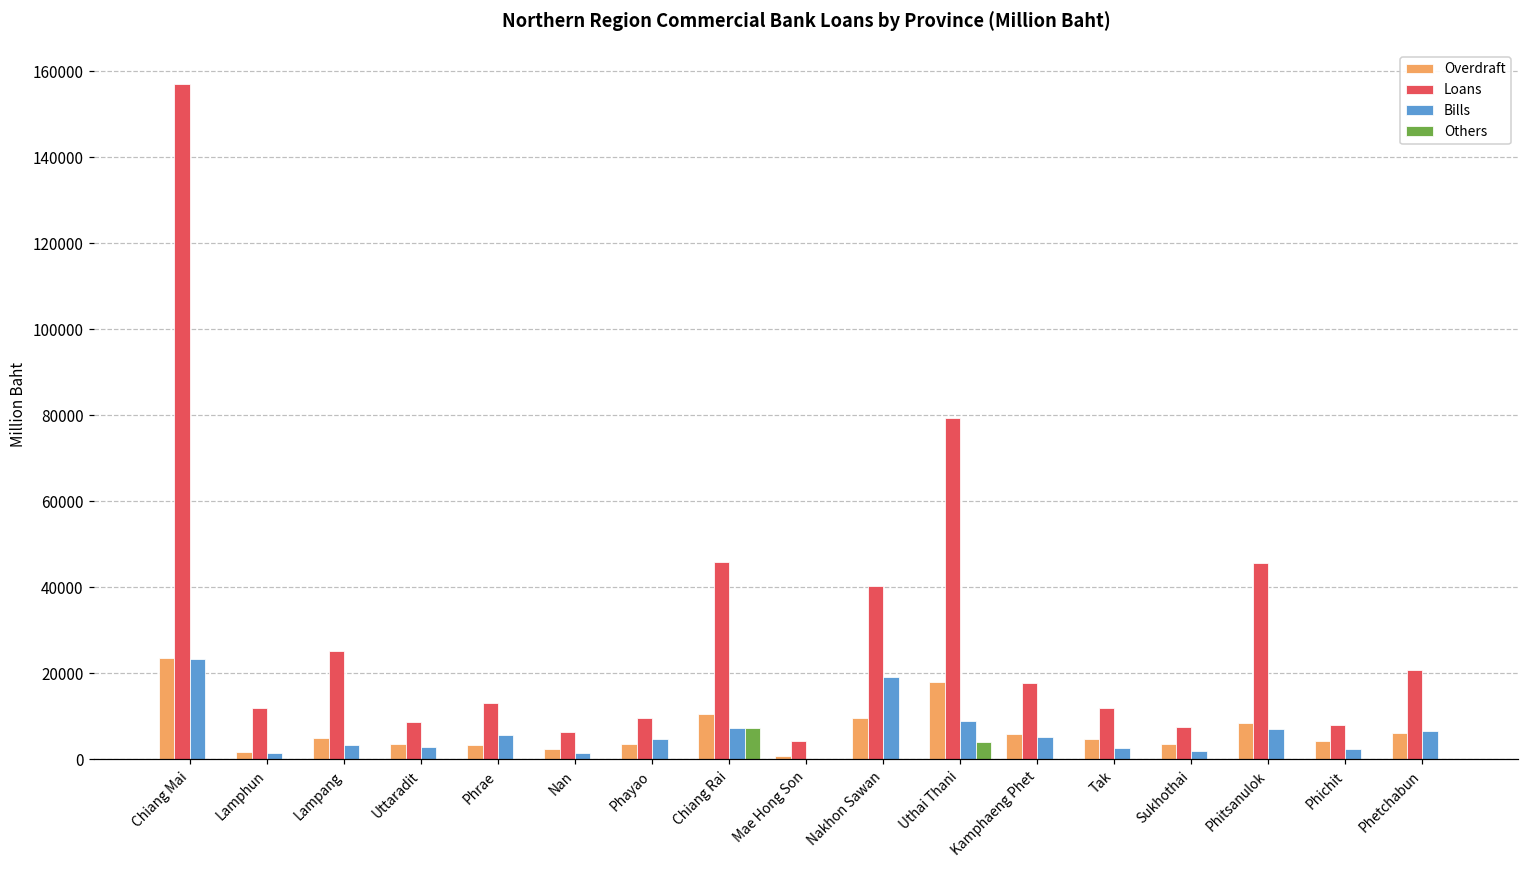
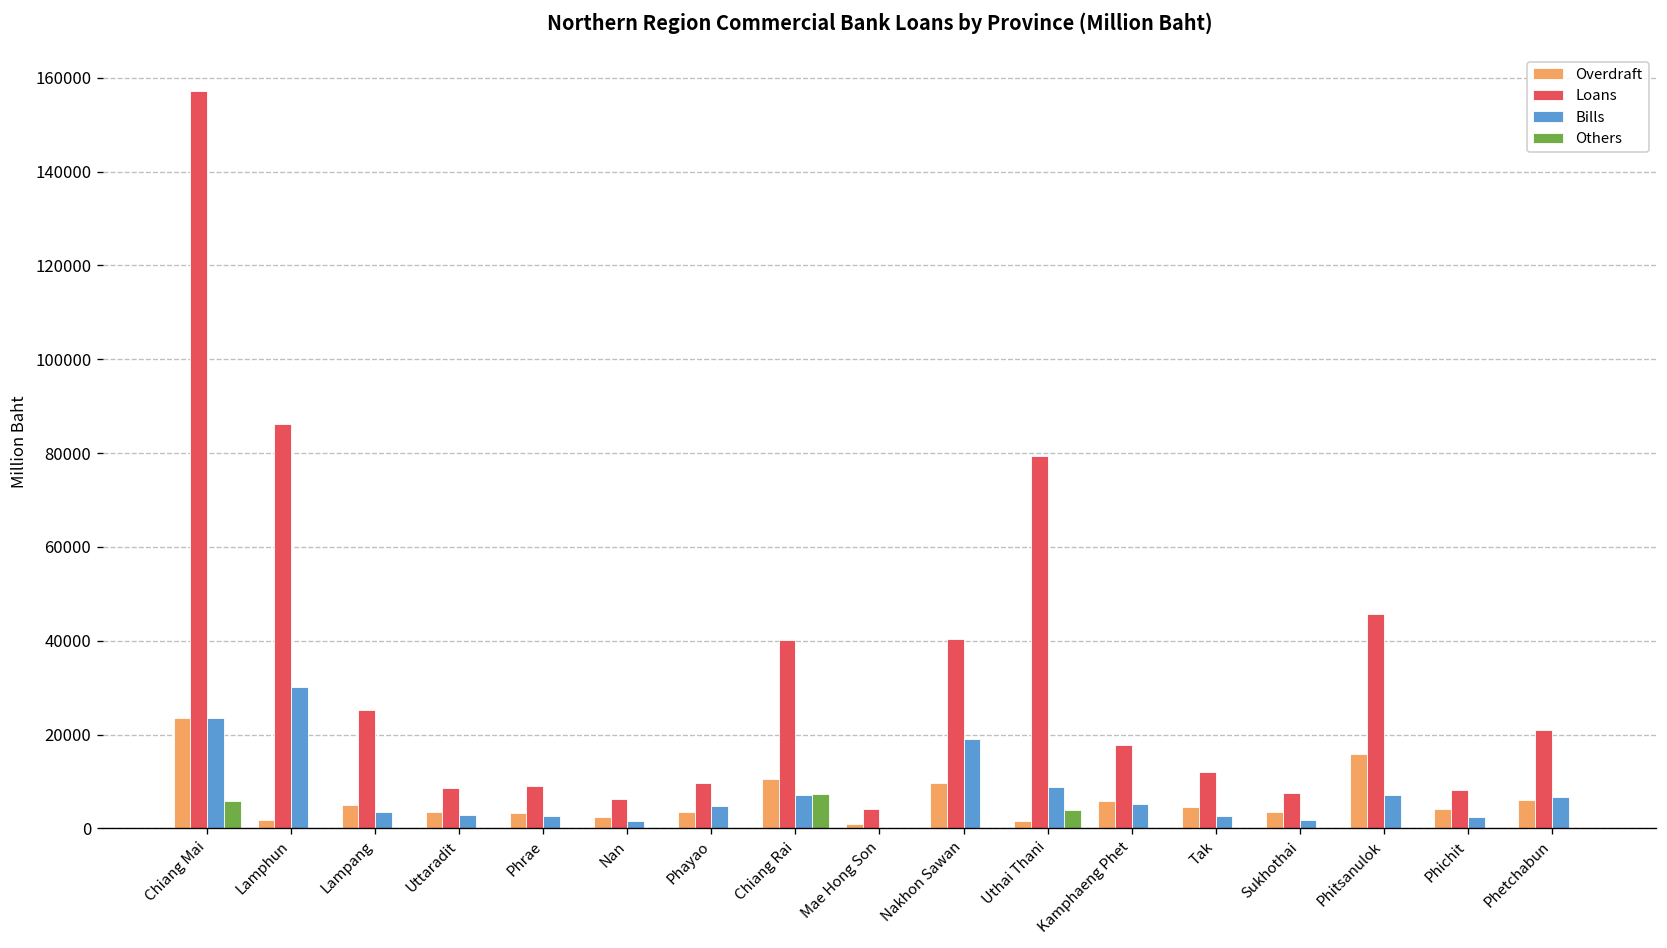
  {
    "Overdraft": {
      "Chiang Mai": 23000,
      "Lamphun": 2000,
      "Lampang": 5000,
      "Uttaradit": 4000,
      "Phrae": 3000,
      "Nan": 2000,
      "Phayao": 4000,
      "Chiang Rai": 10000,
      "Mae Hong Son": 1000,
      "Nakhon Sawan": 10000,
-     "Uthai Thani": 18000,
+     "Uthai Thani": 2000,
      "Kamphaeng Phet": 6000,
      "Tak": 5000,
      "Sukhothai": 3000,
-     "Phitsanulok": 9000,
+     "Phitsanulok": 16000,
      "Phichit": 4000,
      "Phetchabun": 6000
    },
    "Loans": {
      "Chiang Mai": 157000,
-     "Lamphun": 12000,
+     "Lamphun": 86000,
      "Lampang": 25000,
      "Uttaradit": 9000,
-     "Phrae": 13000,
+     "Phrae": 9000,
      "Nan": 6000,
      "Phayao": 10000,
-     "Chiang Rai": 46000,
+     "Chiang Rai": 40000,
      "Mae Hong Son": 4000,
      "Nakhon Sawan": 40000,
      "Uthai Thani": 79000,
      "Kamphaeng Phet": 18000,
      "Tak": 12000,
      "Sukhothai": 8000,
      "Phitsanulok": 46000,
      "Phichit": 8000,
      "Phetchabun": 21000
    },
    "Bills": {
      "Chiang Mai": 23000,
-     "Lamphun": 1000,
+     "Lamphun": 30000,
      "Lampang": 3000,
      "Uttaradit": 3000,
-     "Phrae": 6000,
+     "Phrae": 3000,
      "Nan": 2000,
      "Phayao": 5000,
      "Chiang Rai": 7000,
      "Nakhon Sawan": 19000,
      "Uthai Thani": 9000,
      "Kamphaeng Phet": 5000,
      "Tak": 3000,
      "Sukhothai": 2000,
      "Phitsanulok": 7000,
      "Phichit": 2000,
      "Phetchabun": 7000
    },
    "Others": {
-     "Chiang Mai": 0,
+     "Chiang Mai": 6000,
      "Uttaradit": 0,
      "Phayao": 0,
      "Chiang Rai": 7000,
      "Mae Hong Son": 0,
      "Uthai Thani": 4000,
      "Kamphaeng Phet": 0,
      "Sukhothai": 0
    }
  }
